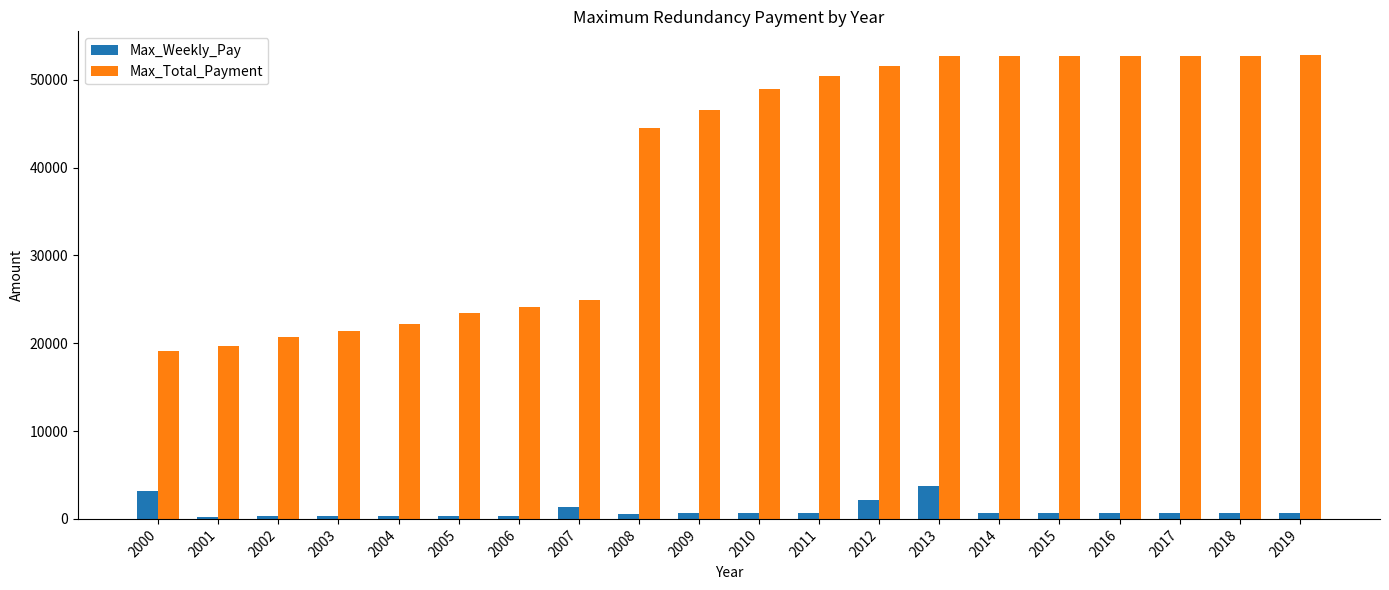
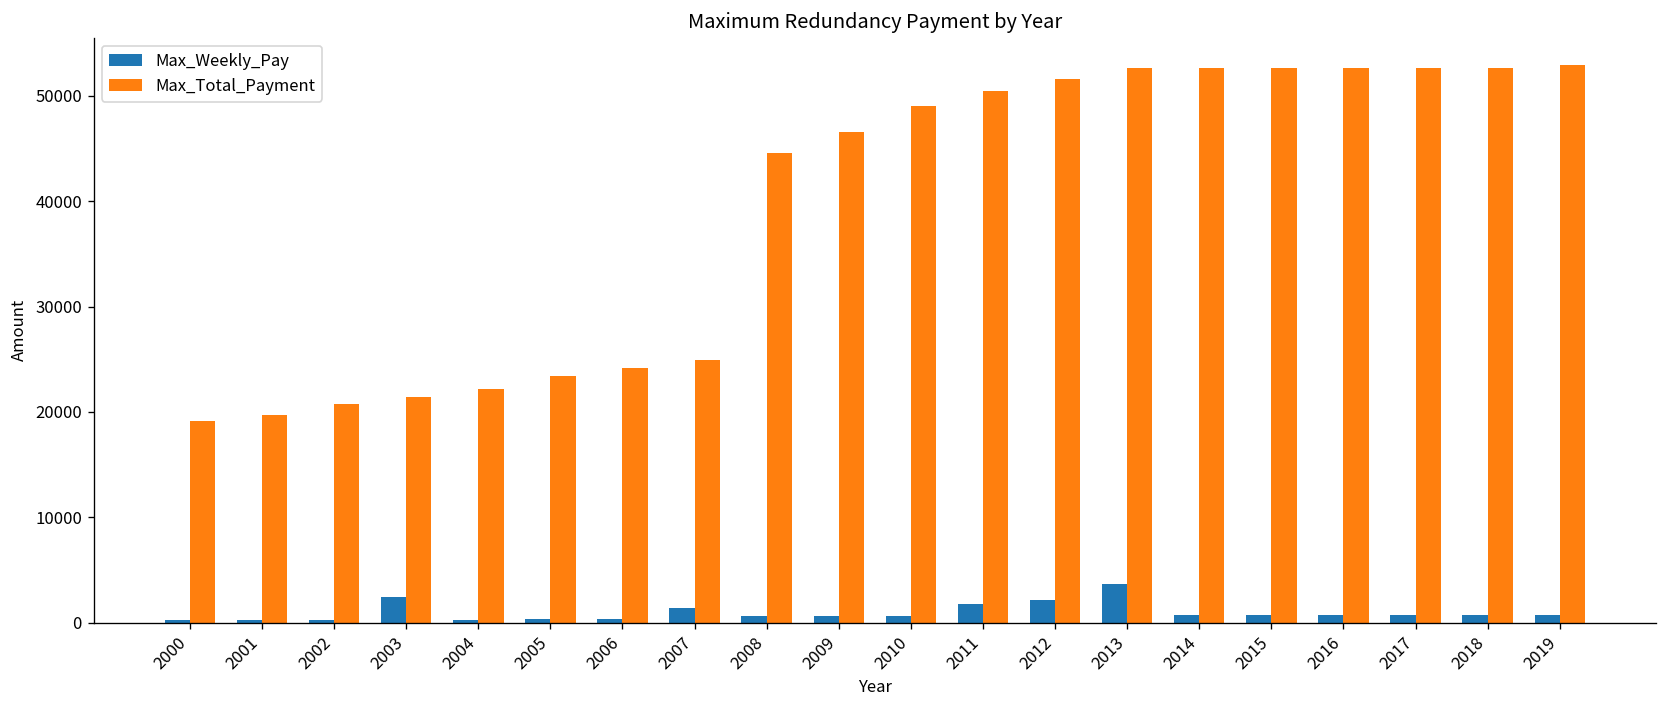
  {
    "Max_Weekly_Pay": {
-     "2000": 3000,
-     "2003": 0,
+     "2000": 0,
+     "2003": 2000,
      "2004": 0,
      "2005": 0,
      "2006": 0,
      "2007": 1000,
      "2008": 1000,
      "2009": 1000,
      "2010": 1000,
-     "2011": 1000,
+     "2011": 2000,
      "2012": 2000,
      "2013": 4000,
      "2014": 1000,
      "2015": 1000,
      "2016": 1000,
      "2017": 1000,
      "2018": 1000,
      "2019": 1000
    },
    "Max_Total_Payment": {
      "2000": 19000,
      "2001": 20000,
      "2002": 21000,
      "2003": 21000,
      "2004": 22000,
      "2005": 23000,
      "2006": 24000,
      "2007": 25000,
      "2008": 45000,
      "2009": 47000,
      "2010": 49000,
      "2011": 50000,
      "2012": 52000,
      "2013": 53000,
      "2014": 53000,
      "2015": 53000,
      "2016": 53000,
      "2017": 53000,
      "2018": 53000,
      "2019": 53000
    }
  }
